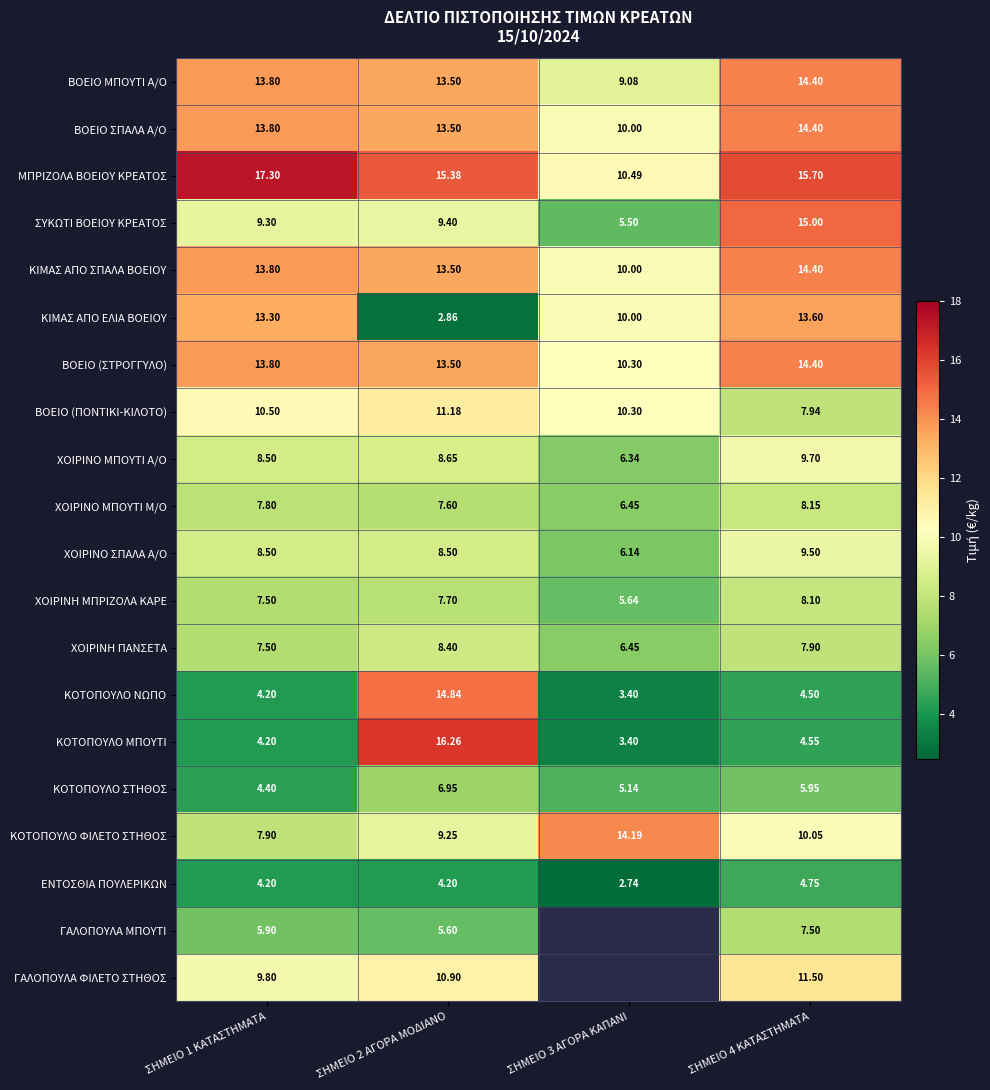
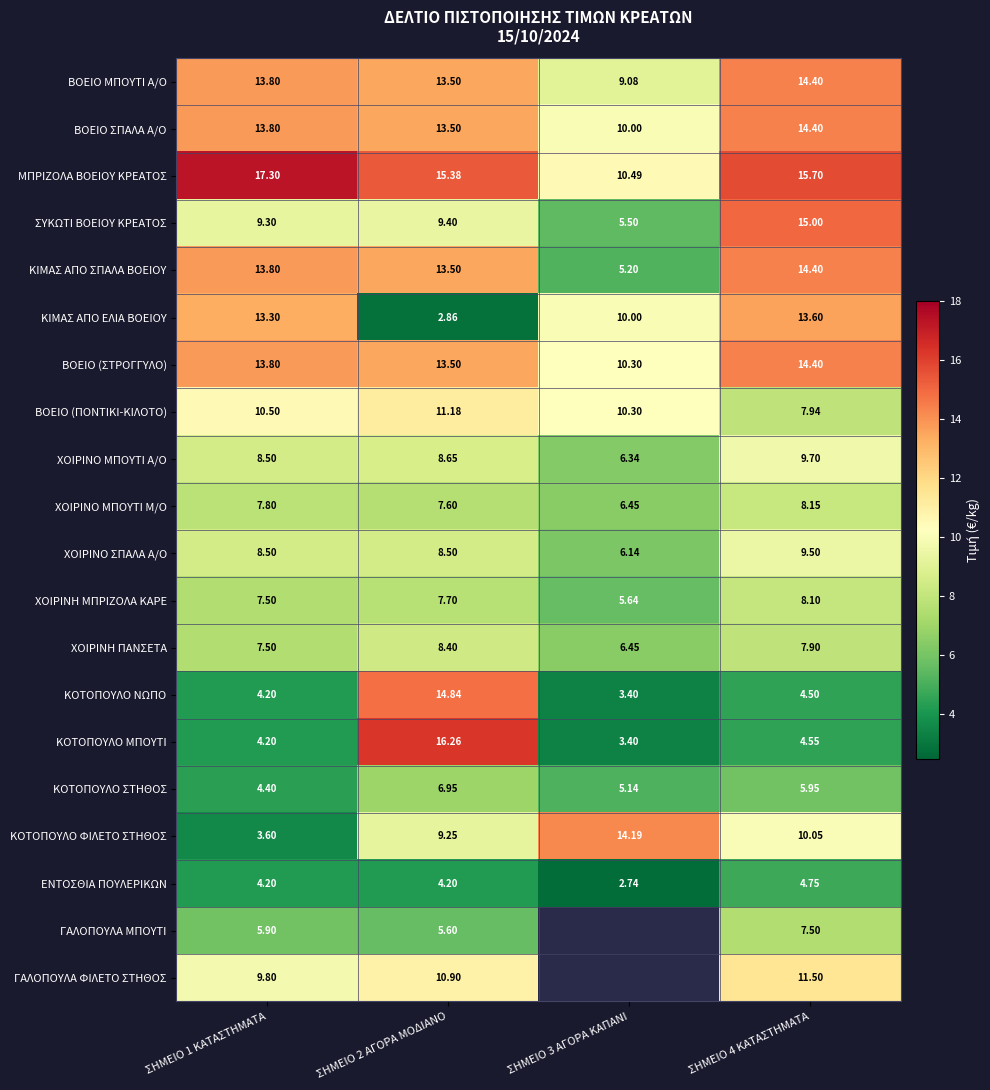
  {
    "ΒΟΕΙΟ ΜΠΟΥΤΙ Α/Ο": {
      "ΣΗΜΕΙΟ 1 ΚΑΤΑΣΤΗΜΑΤΑ": 13.80,
      "ΣΗΜΕΙΟ 2 ΑΓΟΡΑ ΜΟΔΙΑΝΟ": 13.50,
      "ΣΗΜΕΙΟ 3 ΑΓΟΡΑ ΚΑΠΑΝΙ": 9.08,
      "ΣΗΜΕΙΟ 4 ΚΑΤΑΣΤΗΜΑΤΑ": 14.40
    },
    "ΒΟΕΙΟ ΣΠΑΛΑ Α/Ο": {
      "ΣΗΜΕΙΟ 1 ΚΑΤΑΣΤΗΜΑΤΑ": 13.80,
      "ΣΗΜΕΙΟ 2 ΑΓΟΡΑ ΜΟΔΙΑΝΟ": 13.50,
      "ΣΗΜΕΙΟ 3 ΑΓΟΡΑ ΚΑΠΑΝΙ": 10.00,
      "ΣΗΜΕΙΟ 4 ΚΑΤΑΣΤΗΜΑΤΑ": 14.40
    },
    "ΜΠΡΙΖΟΛΑ ΒΟΕΙΟΥ ΚΡΕΑΤΟΣ": {
      "ΣΗΜΕΙΟ 1 ΚΑΤΑΣΤΗΜΑΤΑ": 17.30,
      "ΣΗΜΕΙΟ 2 ΑΓΟΡΑ ΜΟΔΙΑΝΟ": 15.38,
      "ΣΗΜΕΙΟ 3 ΑΓΟΡΑ ΚΑΠΑΝΙ": 10.49,
      "ΣΗΜΕΙΟ 4 ΚΑΤΑΣΤΗΜΑΤΑ": 15.70
    },
    "ΣΥΚΩΤΙ ΒΟΕΙΟΥ ΚΡΕΑΤΟΣ": {
      "ΣΗΜΕΙΟ 1 ΚΑΤΑΣΤΗΜΑΤΑ": 9.30,
      "ΣΗΜΕΙΟ 2 ΑΓΟΡΑ ΜΟΔΙΑΝΟ": 9.40,
      "ΣΗΜΕΙΟ 3 ΑΓΟΡΑ ΚΑΠΑΝΙ": 5.50,
      "ΣΗΜΕΙΟ 4 ΚΑΤΑΣΤΗΜΑΤΑ": 15.00
    },
    "ΚΙΜΑΣ ΑΠΟ ΣΠΑΛΑ ΒΟΕΙΟΥ": {
      "ΣΗΜΕΙΟ 1 ΚΑΤΑΣΤΗΜΑΤΑ": 13.80,
      "ΣΗΜΕΙΟ 2 ΑΓΟΡΑ ΜΟΔΙΑΝΟ": 13.50,
-     "ΣΗΜΕΙΟ 3 ΑΓΟΡΑ ΚΑΠΑΝΙ": 10.00,
+     "ΣΗΜΕΙΟ 3 ΑΓΟΡΑ ΚΑΠΑΝΙ": 5.20,
      "ΣΗΜΕΙΟ 4 ΚΑΤΑΣΤΗΜΑΤΑ": 14.40
    },
    "ΚΙΜΑΣ ΑΠO ΕΛΙΑ ΒΟΕΙΟΥ": {
      "ΣΗΜΕΙΟ 1 ΚΑΤΑΣΤΗΜΑΤΑ": 13.30,
      "ΣΗΜΕΙΟ 2 ΑΓΟΡΑ ΜΟΔΙΑΝΟ": 2.86,
      "ΣΗΜΕΙΟ 3 ΑΓΟΡΑ ΚΑΠΑΝΙ": 10.00,
      "ΣΗΜΕΙΟ 4 ΚΑΤΑΣΤΗΜΑΤΑ": 13.60
    },
    "ΒΟΕΙΟ (ΣΤΡΟΓΓΥΛΟ)": {
      "ΣΗΜΕΙΟ 1 ΚΑΤΑΣΤΗΜΑΤΑ": 13.80,
      "ΣΗΜΕΙΟ 2 ΑΓΟΡΑ ΜΟΔΙΑΝΟ": 13.50,
      "ΣΗΜΕΙΟ 3 ΑΓΟΡΑ ΚΑΠΑΝΙ": 10.30,
      "ΣΗΜΕΙΟ 4 ΚΑΤΑΣΤΗΜΑΤΑ": 14.40
    },
    "ΒΟΕΙΟ (ΠΟΝΤΙΚΙ-ΚΙΛΟΤΟ)": {
      "ΣΗΜΕΙΟ 1 ΚΑΤΑΣΤΗΜΑΤΑ": 10.50,
      "ΣΗΜΕΙΟ 2 ΑΓΟΡΑ ΜΟΔΙΑΝΟ": 11.18,
      "ΣΗΜΕΙΟ 3 ΑΓΟΡΑ ΚΑΠΑΝΙ": 10.30,
      "ΣΗΜΕΙΟ 4 ΚΑΤΑΣΤΗΜΑΤΑ": 7.94
    },
    "ΧΟΙΡΙΝΟ ΜΠΟΥΤΙ Α/Ο": {
      "ΣΗΜΕΙΟ 1 ΚΑΤΑΣΤΗΜΑΤΑ": 8.50,
      "ΣΗΜΕΙΟ 2 ΑΓΟΡΑ ΜΟΔΙΑΝΟ": 8.65,
      "ΣΗΜΕΙΟ 3 ΑΓΟΡΑ ΚΑΠΑΝΙ": 6.34,
      "ΣΗΜΕΙΟ 4 ΚΑΤΑΣΤΗΜΑΤΑ": 9.70
    },
    "ΧΟΙΡΙΝΟ ΜΠΟΥΤΙ Μ/Ο": {
      "ΣΗΜΕΙΟ 1 ΚΑΤΑΣΤΗΜΑΤΑ": 7.80,
      "ΣΗΜΕΙΟ 2 ΑΓΟΡΑ ΜΟΔΙΑΝΟ": 7.60,
      "ΣΗΜΕΙΟ 3 ΑΓΟΡΑ ΚΑΠΑΝΙ": 6.45,
      "ΣΗΜΕΙΟ 4 ΚΑΤΑΣΤΗΜΑΤΑ": 8.15
    },
    "ΧΟΙΡΙΝΟ ΣΠΑΛΑ Α/Ο": {
      "ΣΗΜΕΙΟ 1 ΚΑΤΑΣΤΗΜΑΤΑ": 8.50,
      "ΣΗΜΕΙΟ 2 ΑΓΟΡΑ ΜΟΔΙΑΝΟ": 8.50,
      "ΣΗΜΕΙΟ 3 ΑΓΟΡΑ ΚΑΠΑΝΙ": 6.14,
      "ΣΗΜΕΙΟ 4 ΚΑΤΑΣΤΗΜΑΤΑ": 9.50
    },
    "ΧΟΙΡΙΝΗ ΜΠΡΙΖΟΛΑ ΚΑΡΕ": {
      "ΣΗΜΕΙΟ 1 ΚΑΤΑΣΤΗΜΑΤΑ": 7.50,
      "ΣΗΜΕΙΟ 2 ΑΓΟΡΑ ΜΟΔΙΑΝΟ": 7.70,
      "ΣΗΜΕΙΟ 3 ΑΓΟΡΑ ΚΑΠΑΝΙ": 5.64,
      "ΣΗΜΕΙΟ 4 ΚΑΤΑΣΤΗΜΑΤΑ": 8.10
    },
    "ΧΟΙΡΙΝΗ ΠΑΝΣΕΤΑ": {
      "ΣΗΜΕΙΟ 1 ΚΑΤΑΣΤΗΜΑΤΑ": 7.50,
      "ΣΗΜΕΙΟ 2 ΑΓΟΡΑ ΜΟΔΙΑΝΟ": 8.40,
      "ΣΗΜΕΙΟ 3 ΑΓΟΡΑ ΚΑΠΑΝΙ": 6.45,
      "ΣΗΜΕΙΟ 4 ΚΑΤΑΣΤΗΜΑΤΑ": 7.90
    },
    "ΚΟΤΟΠΟΥΛΟ ΝΩΠΟ": {
      "ΣΗΜΕΙΟ 1 ΚΑΤΑΣΤΗΜΑΤΑ": 4.20,
      "ΣΗΜΕΙΟ 2 ΑΓΟΡΑ ΜΟΔΙΑΝΟ": 14.84,
      "ΣΗΜΕΙΟ 3 ΑΓΟΡΑ ΚΑΠΑΝΙ": 3.40,
      "ΣΗΜΕΙΟ 4 ΚΑΤΑΣΤΗΜΑΤΑ": 4.50
    },
    "ΚΟΤΟΠΟΥΛΟ ΜΠΟΥΤΙ": {
      "ΣΗΜΕΙΟ 1 ΚΑΤΑΣΤΗΜΑΤΑ": 4.20,
      "ΣΗΜΕΙΟ 2 ΑΓΟΡΑ ΜΟΔΙΑΝΟ": 16.26,
      "ΣΗΜΕΙΟ 3 ΑΓΟΡΑ ΚΑΠΑΝΙ": 3.40,
      "ΣΗΜΕΙΟ 4 ΚΑΤΑΣΤΗΜΑΤΑ": 4.55
    },
    "ΚΟΤΟΠΟΥΛΟ ΣΤΗΘΟΣ": {
      "ΣΗΜΕΙΟ 1 ΚΑΤΑΣΤΗΜΑΤΑ": 4.40,
      "ΣΗΜΕΙΟ 2 ΑΓΟΡΑ ΜΟΔΙΑΝΟ": 6.95,
      "ΣΗΜΕΙΟ 3 ΑΓΟΡΑ ΚΑΠΑΝΙ": 5.14,
      "ΣΗΜΕΙΟ 4 ΚΑΤΑΣΤΗΜΑΤΑ": 5.95
    },
    "ΚΟΤΟΠΟΥΛΟ ΦΙΛΕΤΟ ΣΤΗΘΟΣ": {
-     "ΣΗΜΕΙΟ 1 ΚΑΤΑΣΤΗΜΑΤΑ": 7.90,
+     "ΣΗΜΕΙΟ 1 ΚΑΤΑΣΤΗΜΑΤΑ": 3.60,
      "ΣΗΜΕΙΟ 2 ΑΓΟΡΑ ΜΟΔΙΑΝΟ": 9.25,
      "ΣΗΜΕΙΟ 3 ΑΓΟΡΑ ΚΑΠΑΝΙ": 14.19,
      "ΣΗΜΕΙΟ 4 ΚΑΤΑΣΤΗΜΑΤΑ": 10.05
    },
    "ΕΝΤΟΣΘΙΑ ΠΟΥΛΕΡΙΚΩΝ": {
      "ΣΗΜΕΙΟ 1 ΚΑΤΑΣΤΗΜΑΤΑ": 4.20,
      "ΣΗΜΕΙΟ 2 ΑΓΟΡΑ ΜΟΔΙΑΝΟ": 4.20,
      "ΣΗΜΕΙΟ 3 ΑΓΟΡΑ ΚΑΠΑΝΙ": 2.74,
      "ΣΗΜΕΙΟ 4 ΚΑΤΑΣΤΗΜΑΤΑ": 4.75
    },
    "ΓΑΛΟΠΟΥΛΑ ΜΠΟΥΤΙ": {
      "ΣΗΜΕΙΟ 1 ΚΑΤΑΣΤΗΜΑΤΑ": 5.90,
      "ΣΗΜΕΙΟ 2 ΑΓΟΡΑ ΜΟΔΙΑΝΟ": 5.60,
      "ΣΗΜΕΙΟ 4 ΚΑΤΑΣΤΗΜΑΤΑ": 7.50
    },
    "ΓΑΛΟΠΟΥΛΑ ΦΙΛΕΤΟ ΣΤΗΘΟΣ": {
      "ΣΗΜΕΙΟ 1 ΚΑΤΑΣΤΗΜΑΤΑ": 9.80,
      "ΣΗΜΕΙΟ 2 ΑΓΟΡΑ ΜΟΔΙΑΝΟ": 10.90,
      "ΣΗΜΕΙΟ 4 ΚΑΤΑΣΤΗΜΑΤΑ": 11.50
    }
  }
